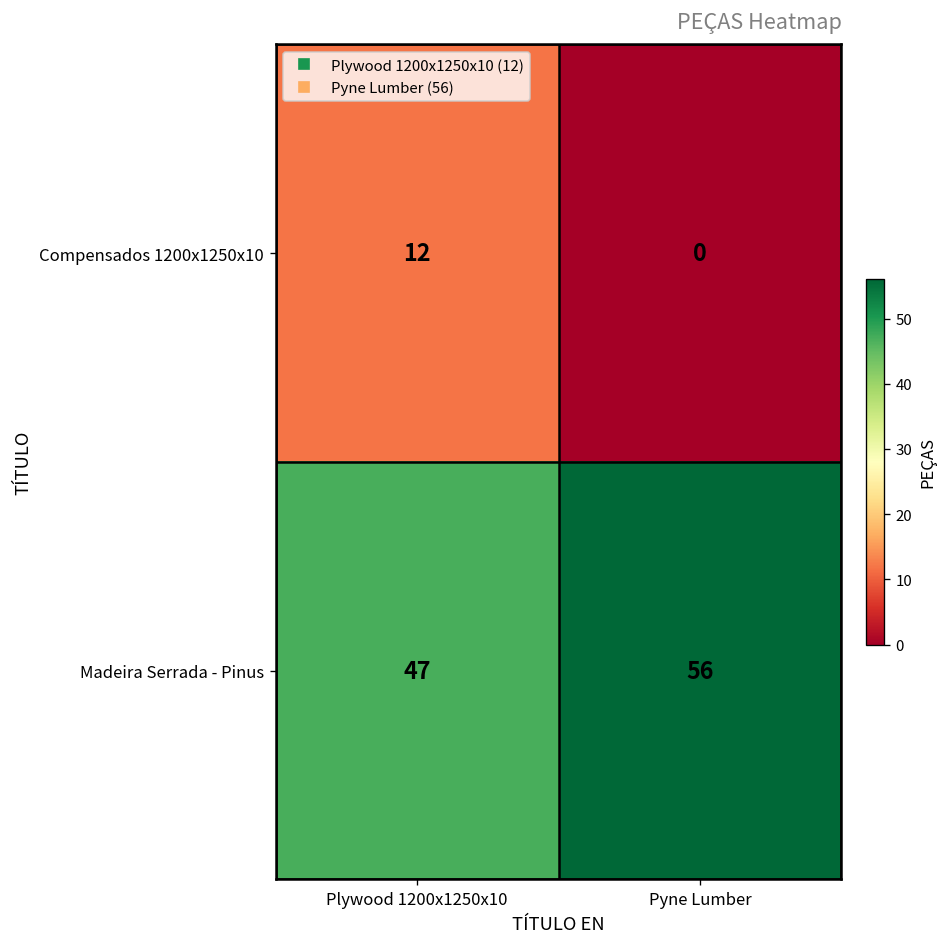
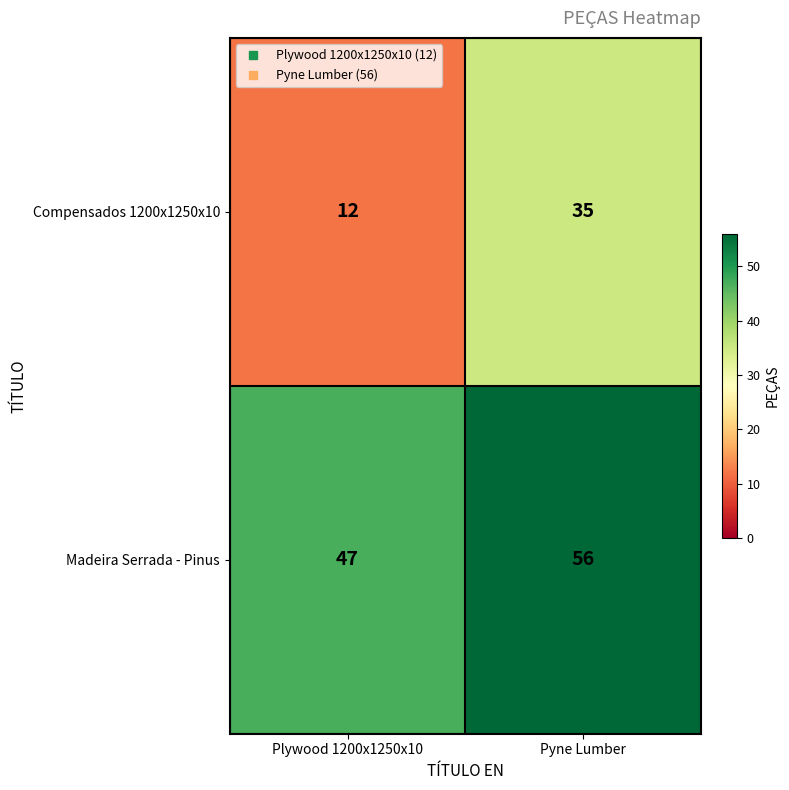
  {
    "Compensados 1200x1250x10": {
      "Plywood 1200x1250x10": 12,
-     "Pyne Lumber": 0
+     "Pyne Lumber": 35
    },
    "Madeira Serrada - Pinus": {
      "Plywood 1200x1250x10": 47,
      "Pyne Lumber": 56
    }
  }
